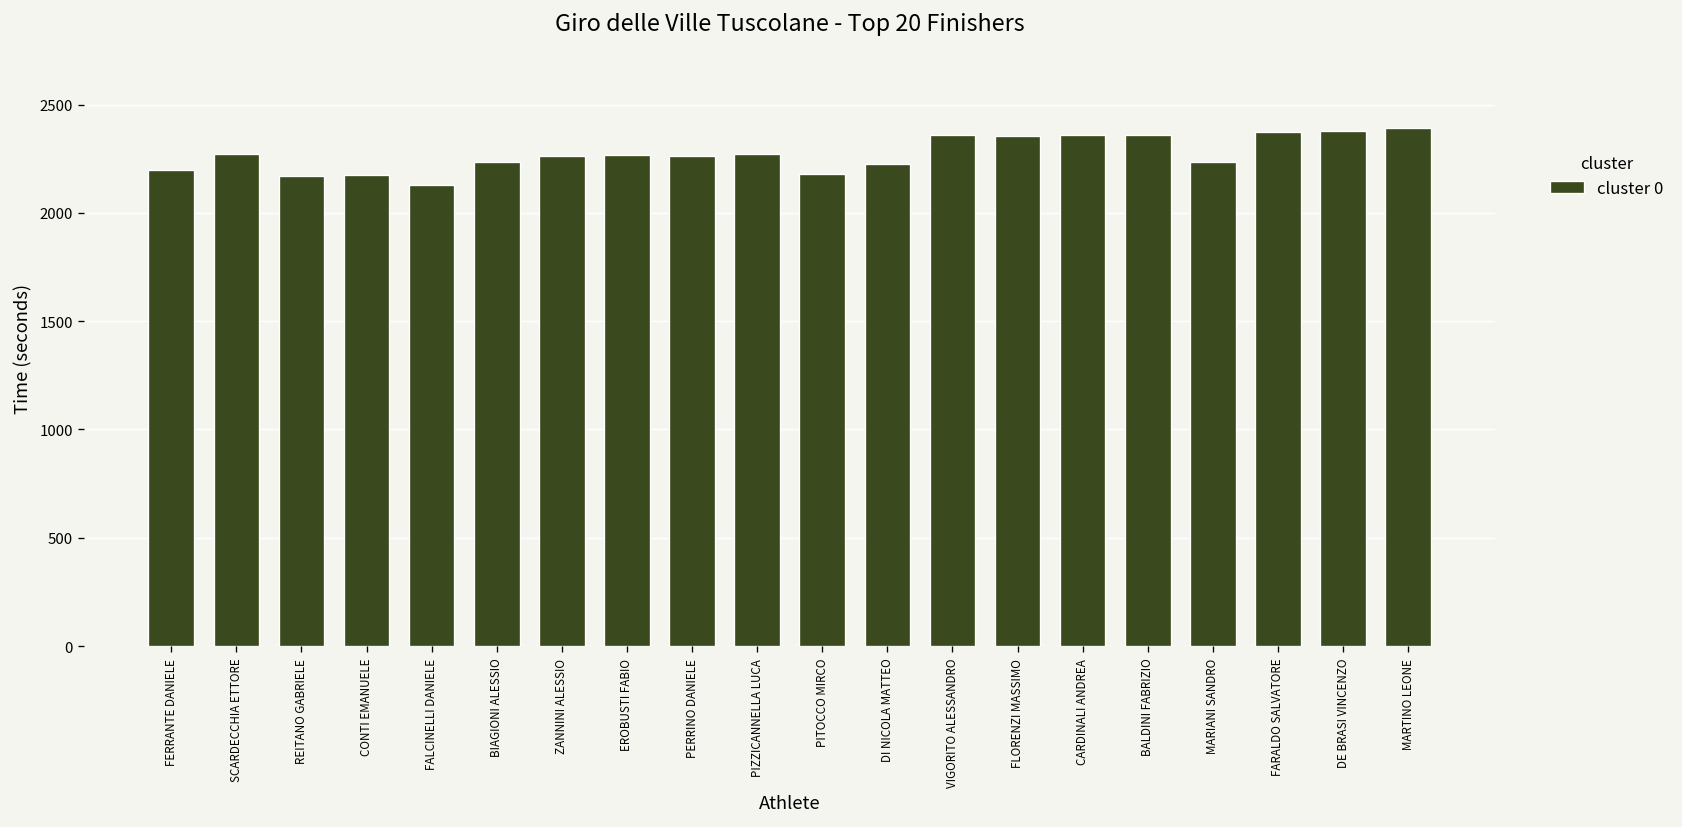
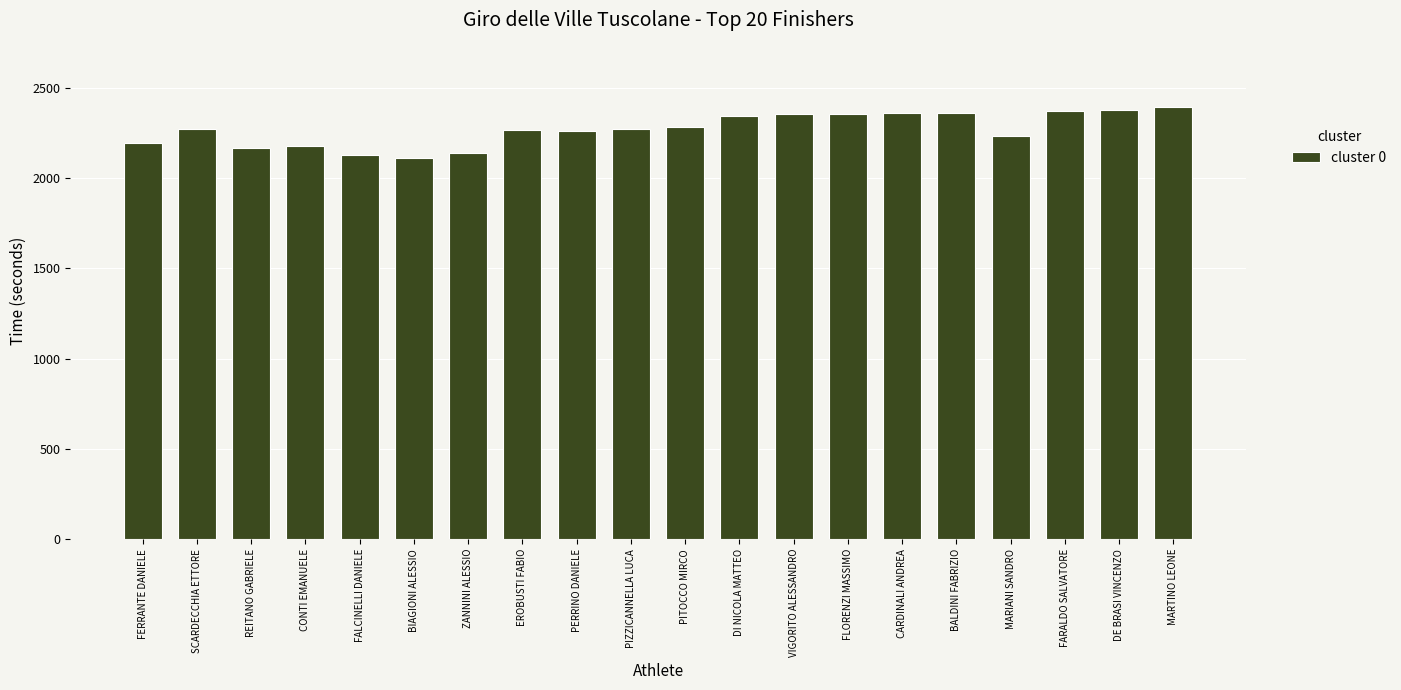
  {
    "FERRANTE DANIELE": 2200,
    "SCARDECCHIA ETTORE": 2270,
    "REITANO GABRIELE": 2170,
    "CONTI EMANUELE": 2180,
    "FALCINELLI DANIELE": 2130,
-   "BIAGIONI ALESSIO": 2230,
-   "ZANNINI ALESSIO": 2260,
+   "BIAGIONI ALESSIO": 2110,
+   "ZANNINI ALESSIO": 2140,
    "EROBUSTI FABIO": 2270,
    "PERRINO DANIELE": 2260,
    "PIZZICANNELLA LUCA": 2270,
-   "PITOCCO MIRCO": 2180,
-   "DI NICOLA MATTEO": 2230,
+   "PITOCCO MIRCO": 2290,
+   "DI NICOLA MATTEO": 2350,
    "VIGORITO ALESSANDRO": 2360,
    "FLORENZI MASSIMO": 2360,
    "CARDINALI ANDREA": 2360,
    "BALDINI FABRIZIO": 2360,
    "MARIANI SANDRO": 2240,
    "FARALDO SALVATORE": 2380,
    "DE BRASI VINCENZO": 2380,
    "MARTINO LEONE": 2390
  }
